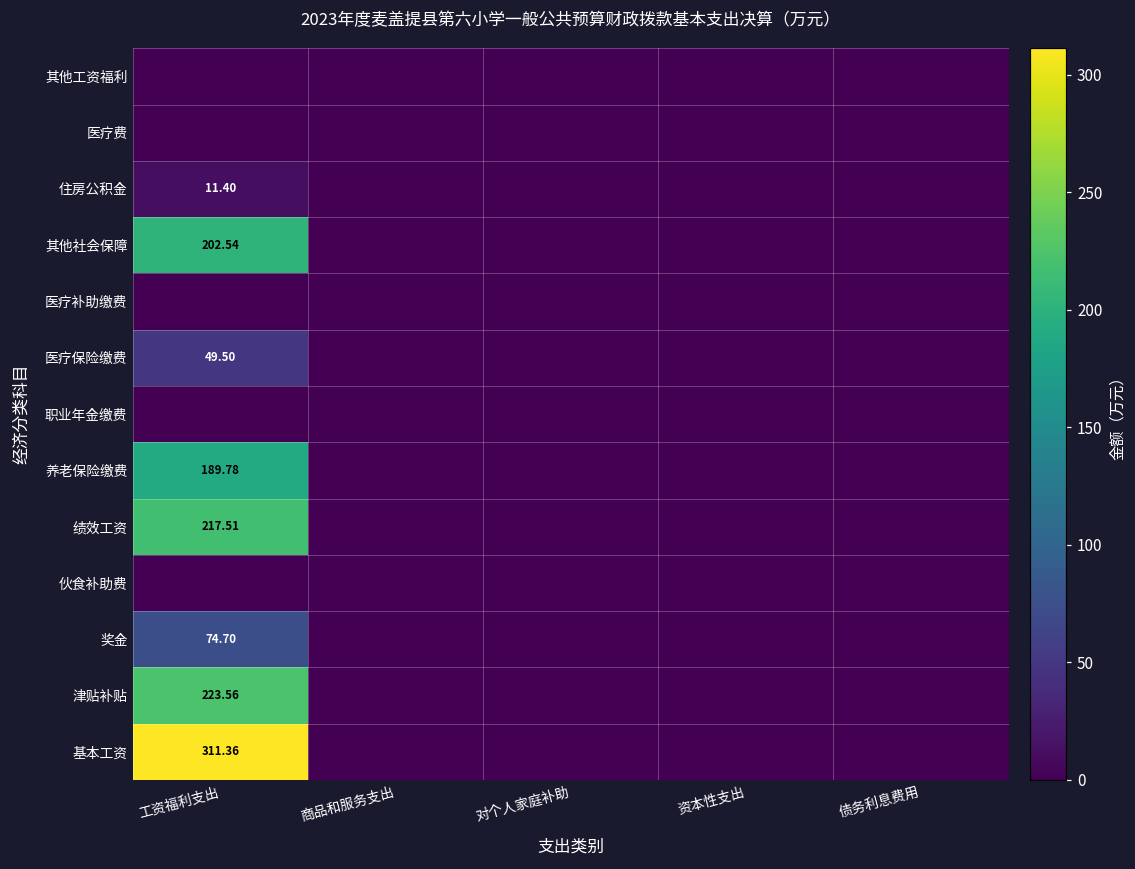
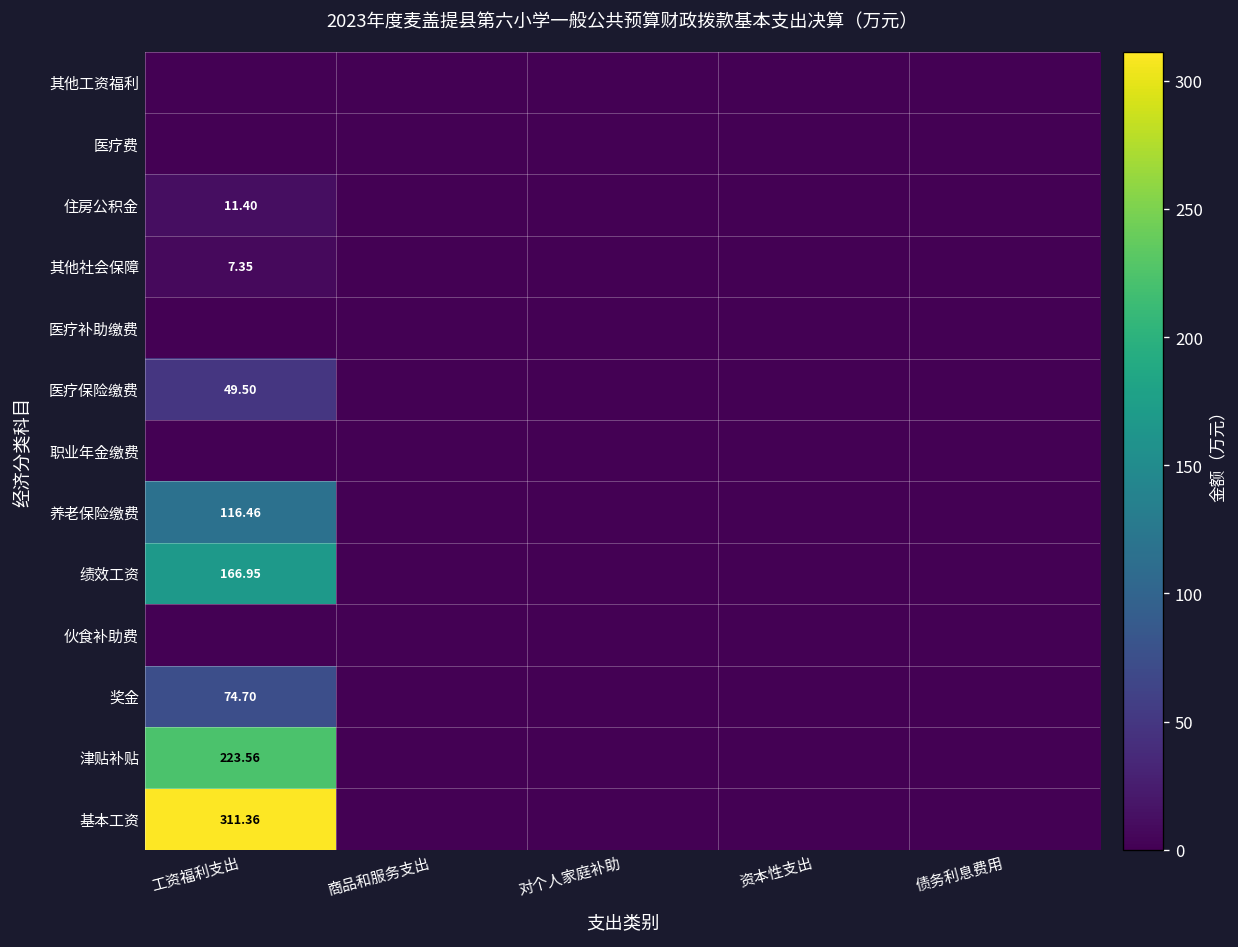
  {
    "住房公积金": {
      "工资福利支出": 11.40
    },
    "其他社会保障": {
-     "工资福利支出": 202.54
+     "工资福利支出": 7.35
    },
    "医疗保险缴费": {
      "工资福利支出": 49.50
    },
    "养老保险缴费": {
-     "工资福利支出": 189.78
+     "工资福利支出": 116.46
    },
    "绩效工资": {
-     "工资福利支出": 217.51
+     "工资福利支出": 166.95
    },
    "奖金": {
      "工资福利支出": 74.70
    },
    "津贴补贴": {
      "工资福利支出": 223.56
    },
    "基本工资": {
      "工资福利支出": 311.36
    }
  }
